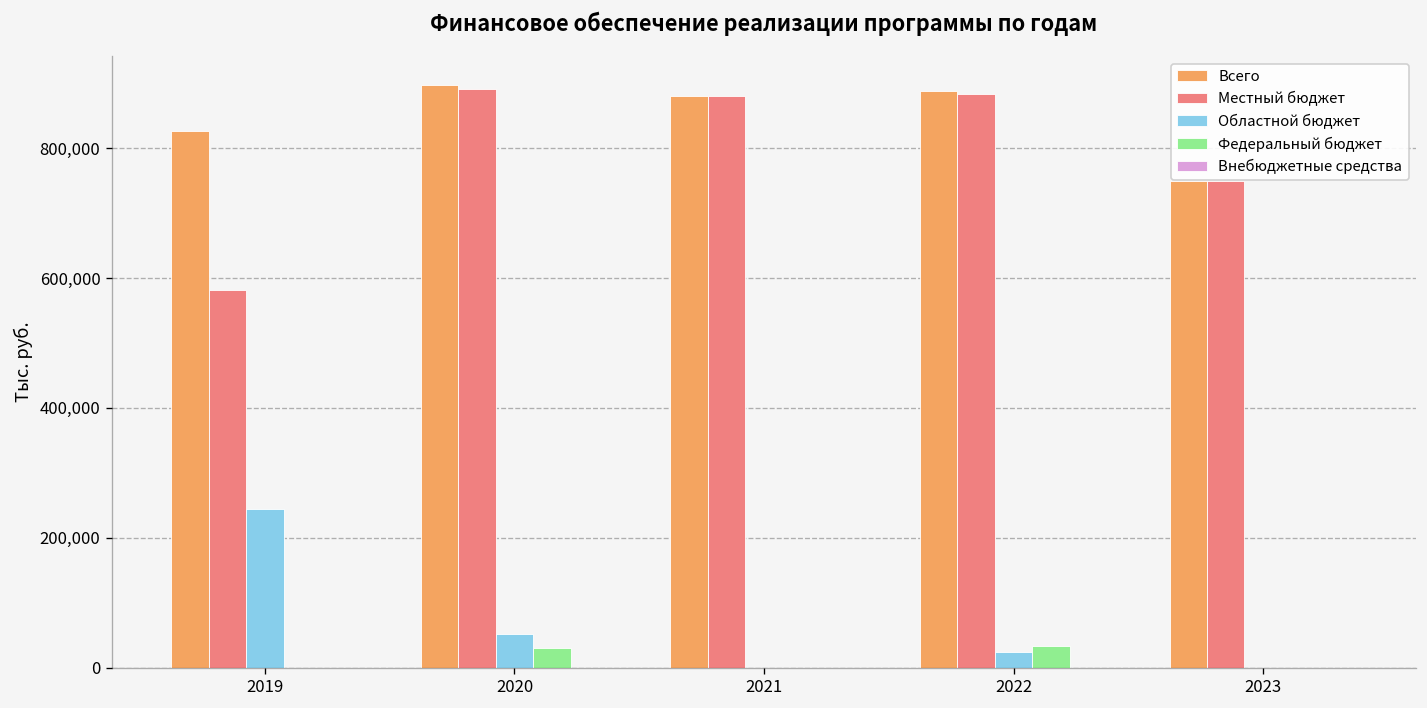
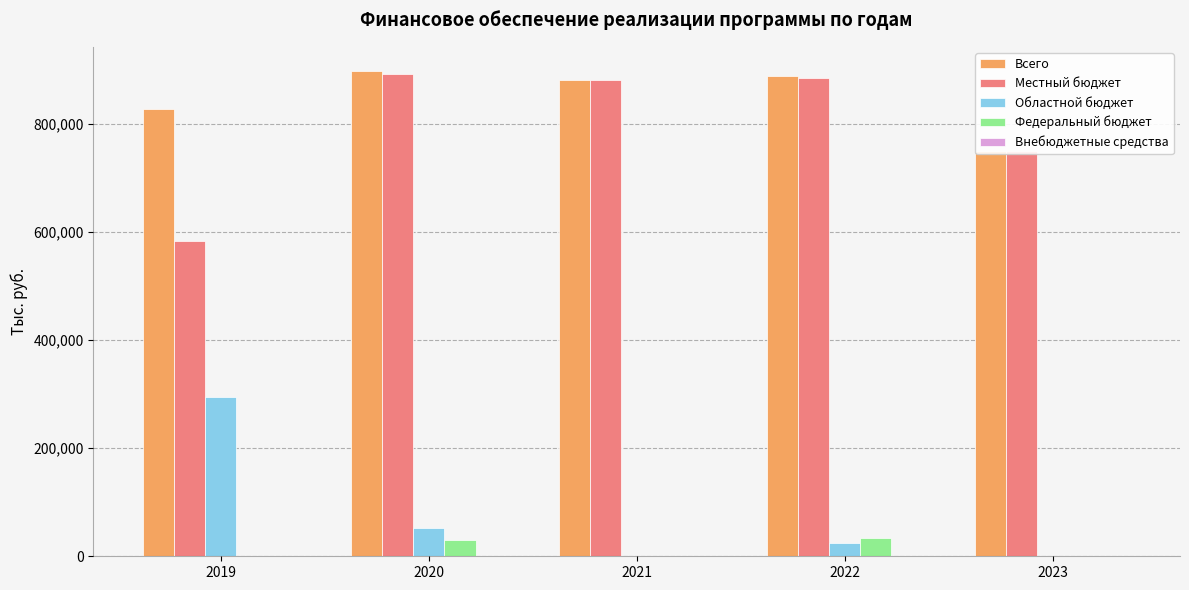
  {
    "Областной бюджет": {
-     "2019": "240,000",
+     "2019": "290,000",
      "2020": "50,000",
      "2021": "0",
      "2022": "20,000",
      "2023": "0"
    },
    "Федеральный бюджет": {
      "2019": "0",
      "2020": "30,000",
      "2021": "0",
      "2022": "30,000",
      "2023": "0"
    },
    "Внебюджетные средства": {
      "2019": "0",
      "2020": "0",
      "2021": "0",
      "2022": "0",
      "2023": "0"
    }
  }
